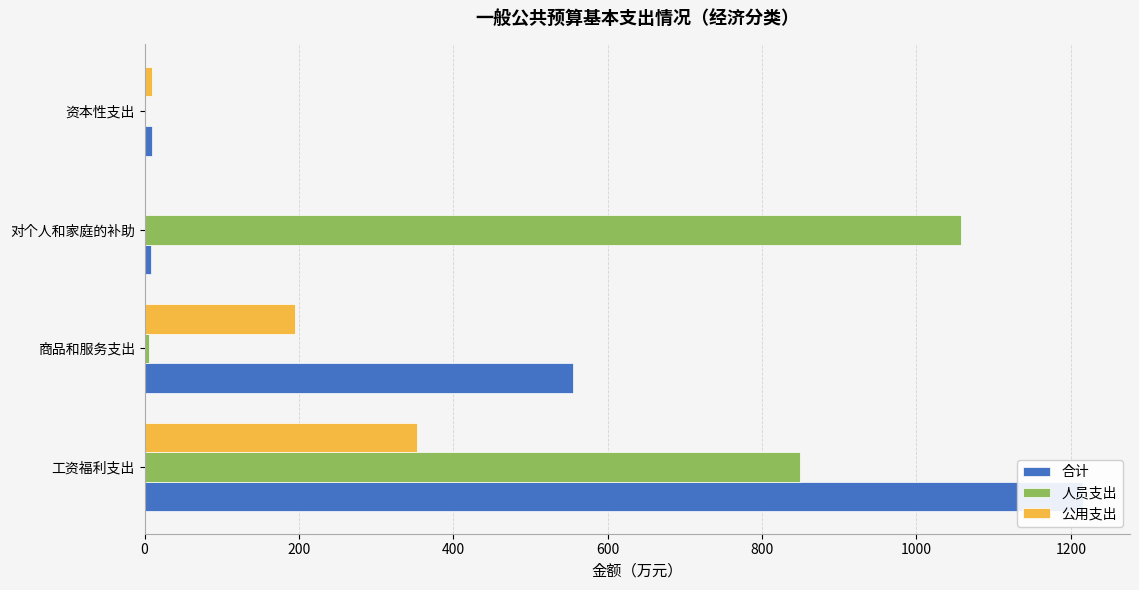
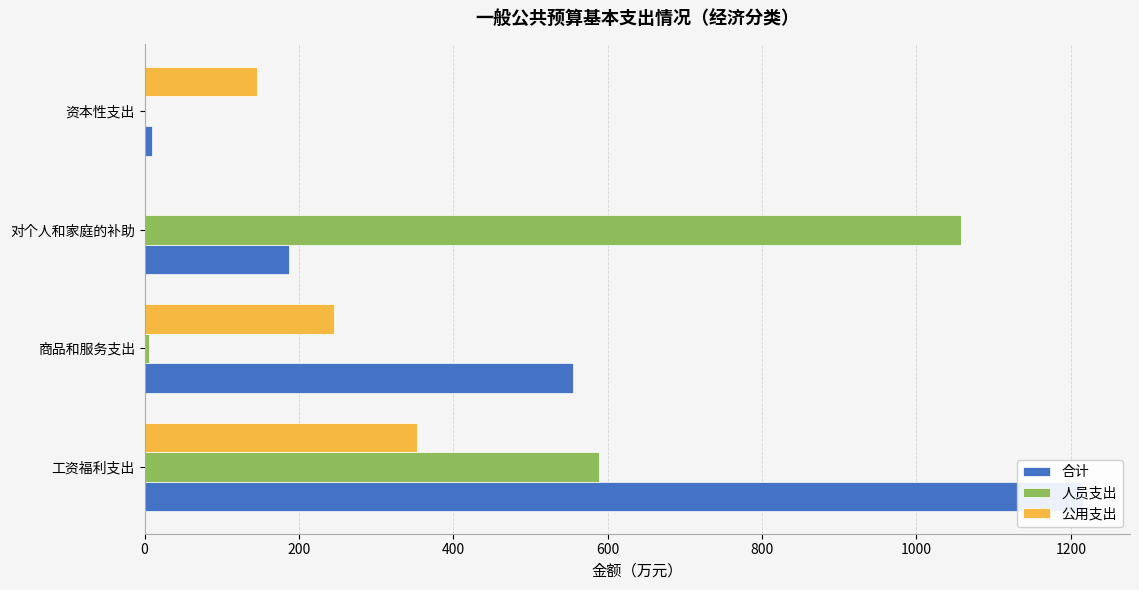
  {
    "合计": {
      "资本性支出": 10,
-     "对个人和家庭的补助": 10,
+     "对个人和家庭的补助": 190,
      "商品和服务支出": 560
    },
    "人员支出": {
      "资本性支出": 0,
      "对个人和家庭的补助": 1060,
      "商品和服务支出": 10,
-     "工资福利支出": 850
+     "工资福利支出": 590
    },
    "公用支出": {
-     "资本性支出": 10,
+     "资本性支出": 150,
      "对个人和家庭的补助": 0,
-     "商品和服务支出": 190,
+     "商品和服务支出": 250,
      "工资福利支出": 350
    }
  }
